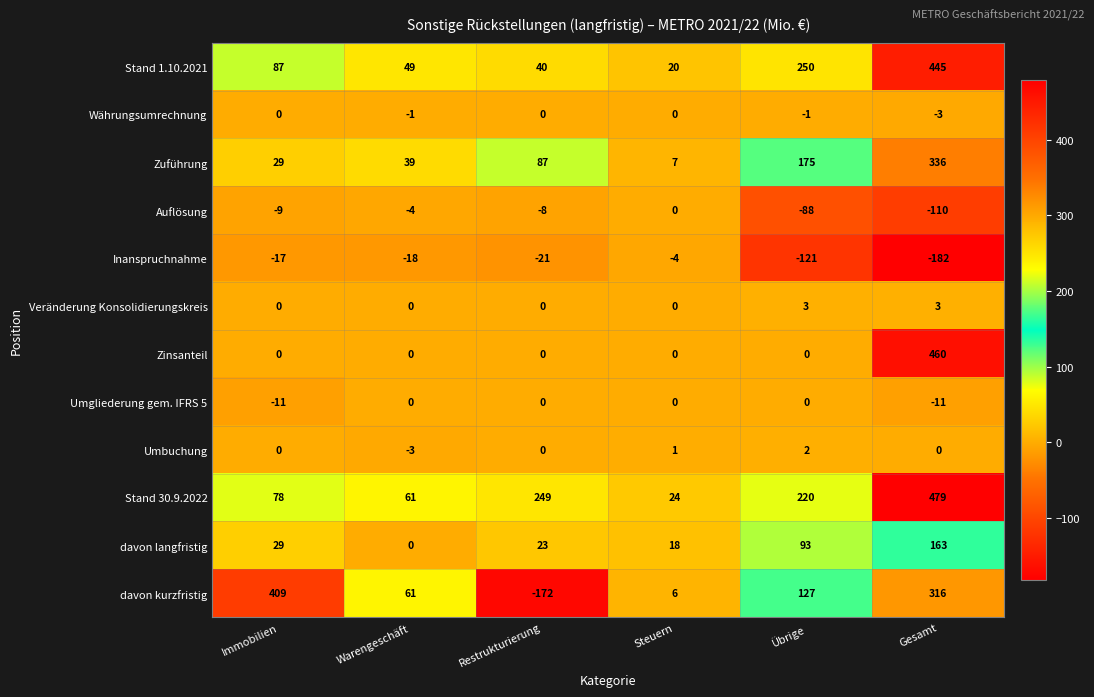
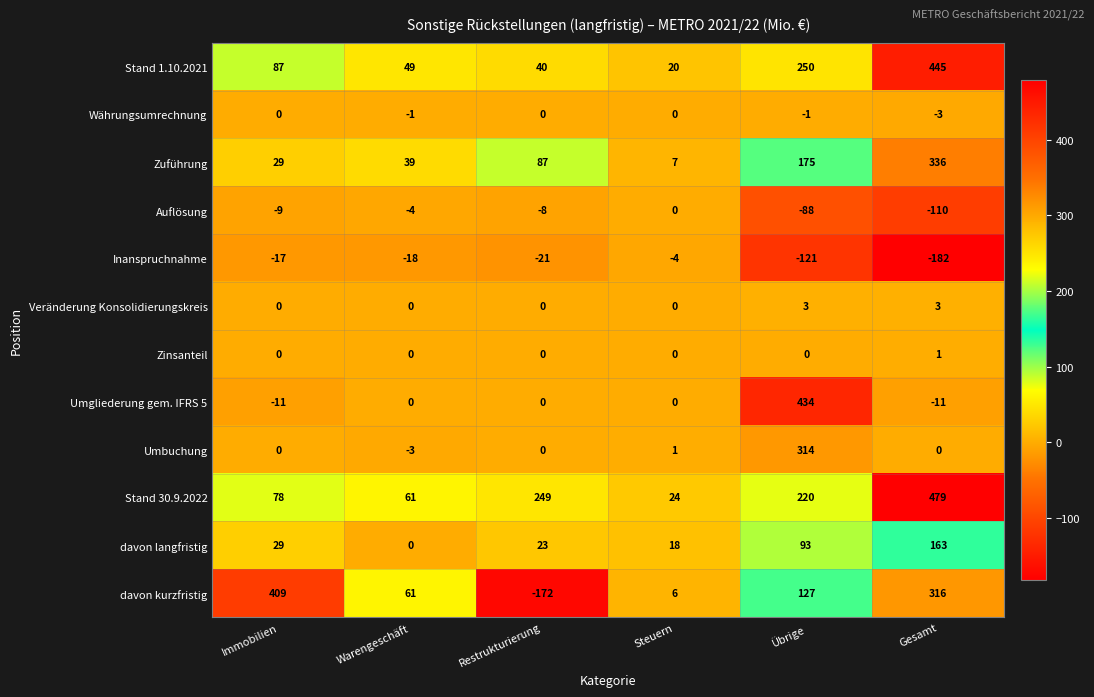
  {
    "Stand 1.10.2021": {
      "Immobilien": 87,
      "Warengeschäft": 49,
      "Restrukturierung": 40,
      "Steuern": 20,
      "Übrige": 250,
      "Gesamt": 445
    },
    "Währungsumrechnung": {
      "Immobilien": 0,
      "Warengeschäft": -1,
      "Restrukturierung": 0,
      "Steuern": 0,
      "Übrige": -1,
      "Gesamt": -3
    },
    "Zuführung": {
      "Immobilien": 29,
      "Warengeschäft": 39,
      "Restrukturierung": 87,
      "Steuern": 7,
      "Übrige": 175,
      "Gesamt": 336
    },
    "Auflösung": {
      "Immobilien": -9,
      "Warengeschäft": -4,
      "Restrukturierung": -8,
      "Steuern": 0,
      "Übrige": -88,
      "Gesamt": -110
    },
    "Inanspruchnahme": {
      "Immobilien": -17,
      "Warengeschäft": -18,
      "Restrukturierung": -21,
      "Steuern": -4,
      "Übrige": -121,
      "Gesamt": -182
    },
    "Veränderung Konsolidierungskreis": {
      "Immobilien": 0,
      "Warengeschäft": 0,
      "Restrukturierung": 0,
      "Steuern": 0,
      "Übrige": 3,
      "Gesamt": 3
    },
    "Zinsanteil": {
      "Immobilien": 0,
      "Warengeschäft": 0,
      "Restrukturierung": 0,
      "Steuern": 0,
      "Übrige": 0,
-     "Gesamt": 460
+     "Gesamt": 1
    },
    "Umgliederung gem. IFRS 5": {
      "Immobilien": -11,
      "Warengeschäft": 0,
      "Restrukturierung": 0,
      "Steuern": 0,
-     "Übrige": 0,
+     "Übrige": 434,
      "Gesamt": -11
    },
    "Umbuchung": {
      "Immobilien": 0,
      "Warengeschäft": -3,
      "Restrukturierung": 0,
      "Steuern": 1,
-     "Übrige": 2,
+     "Übrige": 314,
      "Gesamt": 0
    },
    "Stand 30.9.2022": {
      "Immobilien": 78,
      "Warengeschäft": 61,
      "Restrukturierung": 249,
      "Steuern": 24,
      "Übrige": 220,
      "Gesamt": 479
    },
    "davon langfristig": {
      "Immobilien": 29,
      "Warengeschäft": 0,
      "Restrukturierung": 23,
      "Steuern": 18,
      "Übrige": 93,
      "Gesamt": 163
    },
    "davon kurzfristig": {
      "Immobilien": 409,
      "Warengeschäft": 61,
      "Restrukturierung": -172,
      "Steuern": 6,
      "Übrige": 127,
      "Gesamt": 316
    }
  }
